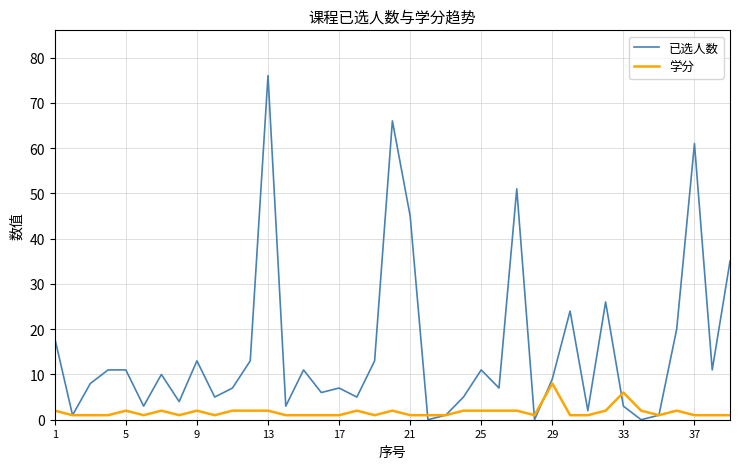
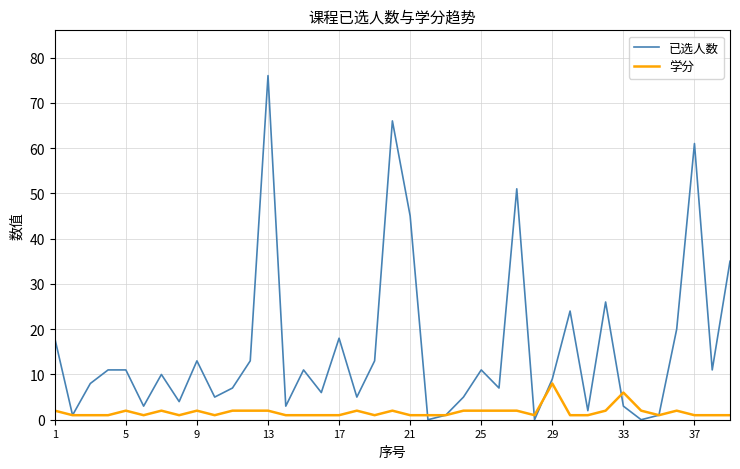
  {
    "已选人数": {
      "1": 18,
      "5": 11,
      "9": 13,
      "13": 76,
-     "17": 7,
+     "17": 18,
      "21": 45,
      "25": 11,
      "29": 9,
      "33": 3,
      "37": 61
    },
    "学分": {
      "1": 2,
      "5": 2,
      "9": 2,
      "13": 2,
      "17": 1,
      "21": 1,
      "25": 2,
      "29": 8,
      "33": 6,
      "37": 1
    }
  }
